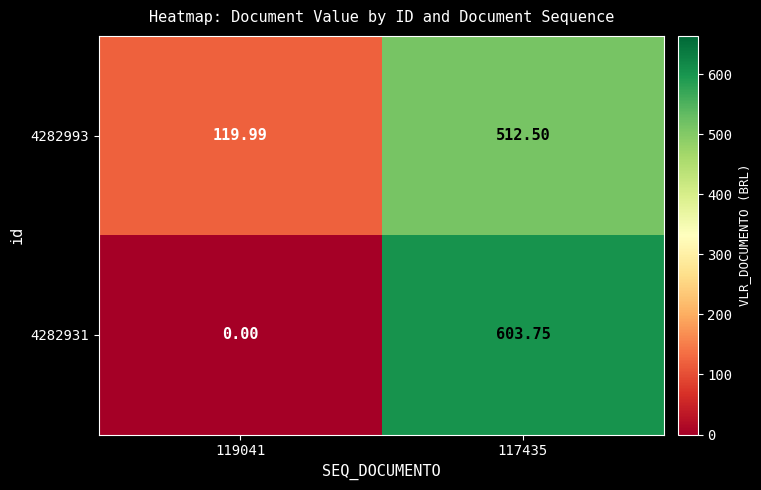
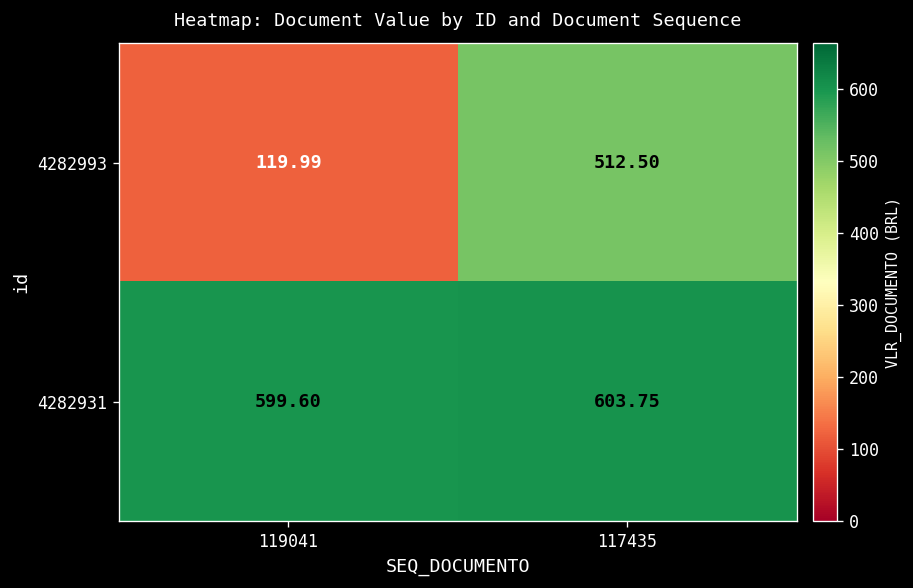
  {
    "4282993": {
      "119041": 119.99,
      "117435": 512.50
    },
    "4282931": {
-     "119041": 0.00,
+     "119041": 599.60,
      "117435": 603.75
    }
  }
